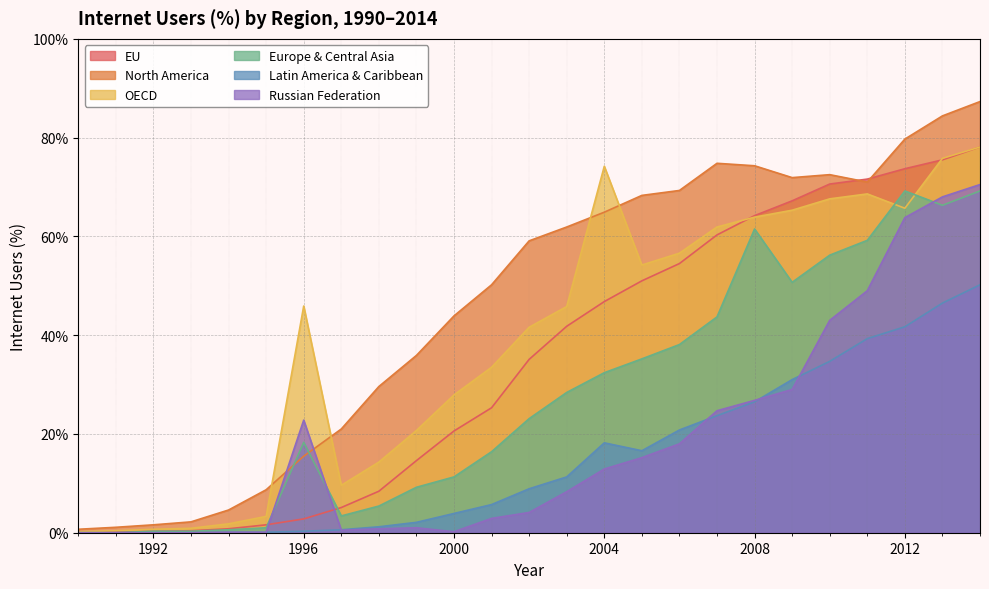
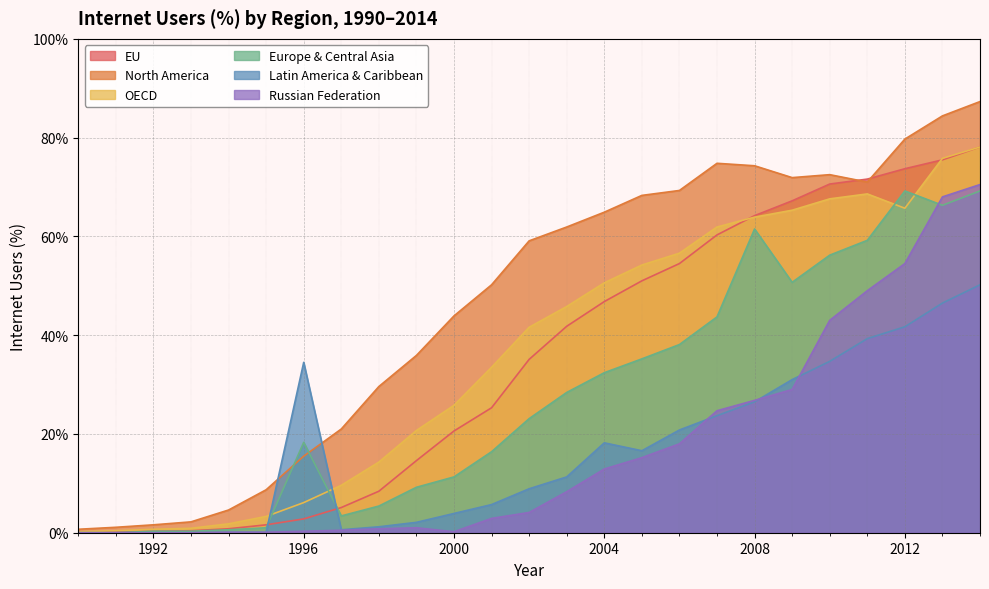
  {
    "OECD": {
-     "1996": "46%",
-     "2000": "28%",
-     "2004": "74%",
+     "1996": "6%",
+     "2000": "26%",
+     "2004": "51%",
      "2012": "66%"
    },
    "Europe & Central Asia": {
      "1996": "18%",
      "2000": "11%",
      "2004": "32%",
      "2008": "62%",
      "2012": "69%"
    },
    "Latin America & Caribbean": {
-     "1996": "0%",
+     "1996": "35%",
      "2000": "4%",
      "2004": "18%",
      "2012": "42%"
    },
    "Russian Federation": {
-     "1996": "23%",
+     "1996": "0%",
      "2000": "0%",
      "2004": "13%",
-     "2012": "64%"
+     "2012": "55%"
    }
  }
